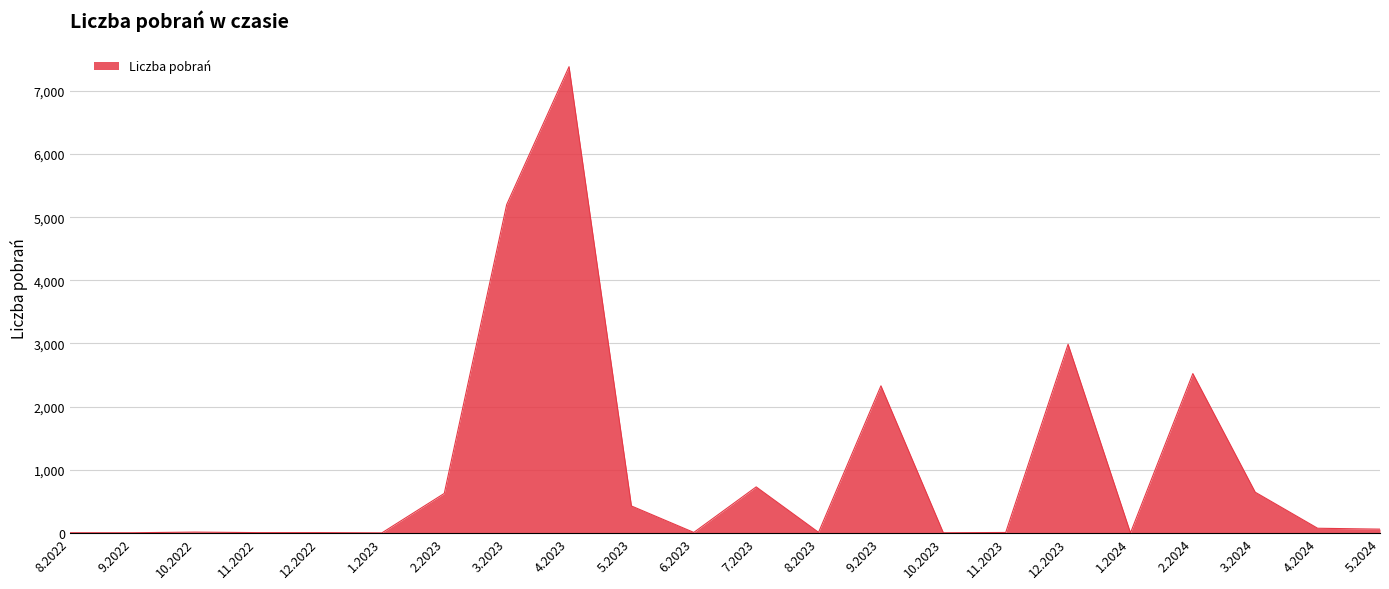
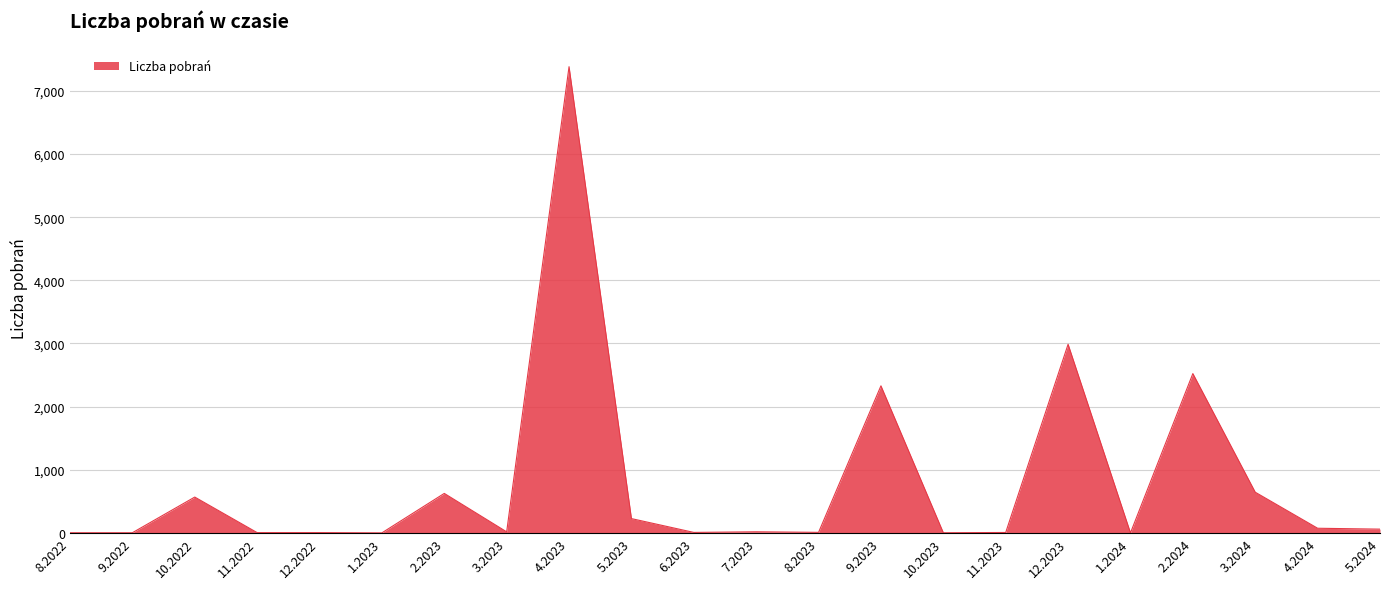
  {
    "8.2022": "0",
    "9.2022": "0",
-   "10.2022": "0",
+   "10.2022": "600",
    "11.2022": "0",
    "12.2022": "0",
    "1.2023": "0",
    "2.2023": "600",
-   "3.2023": "5,200",
+   "3.2023": "0",
    "4.2023": "7,400",
-   "5.2023": "400",
+   "5.2023": "200",
    "6.2023": "0",
-   "7.2023": "700",
+   "7.2023": "0",
    "8.2023": "0",
    "9.2023": "2,300",
    "10.2023": "0",
    "11.2023": "0",
    "12.2023": "3,000",
    "1.2024": "0",
    "2.2024": "2,500",
    "3.2024": "600",
    "4.2024": "100",
    "5.2024": "100"
  }
